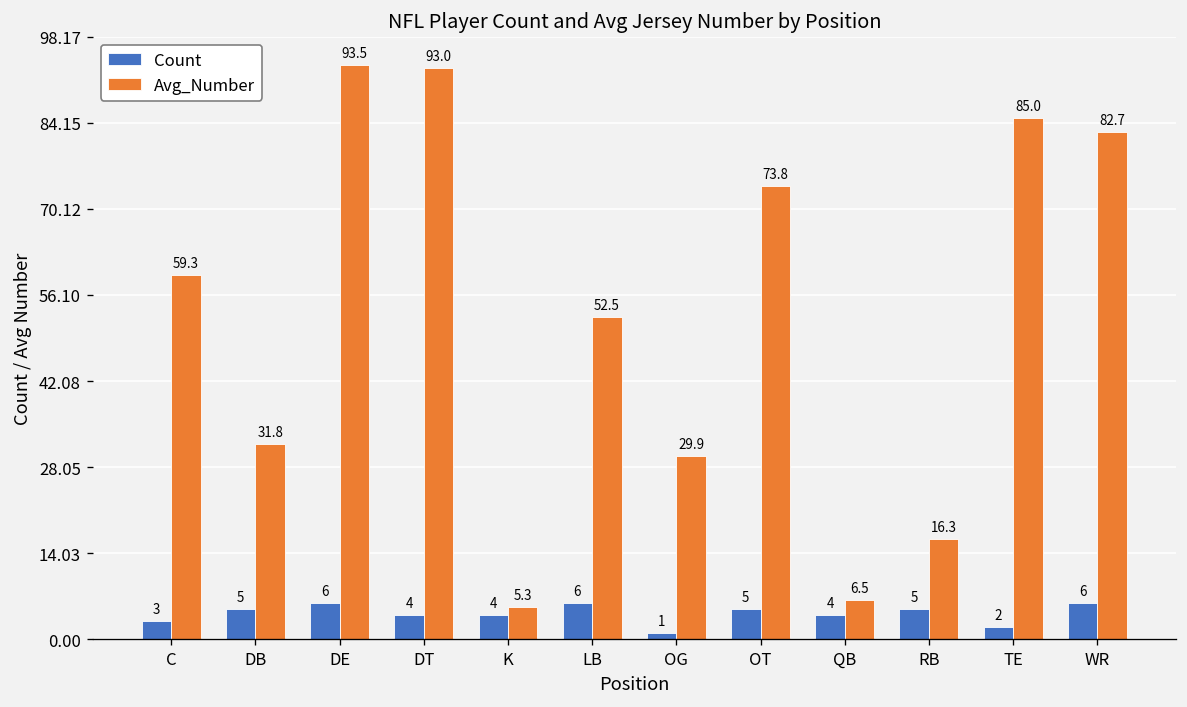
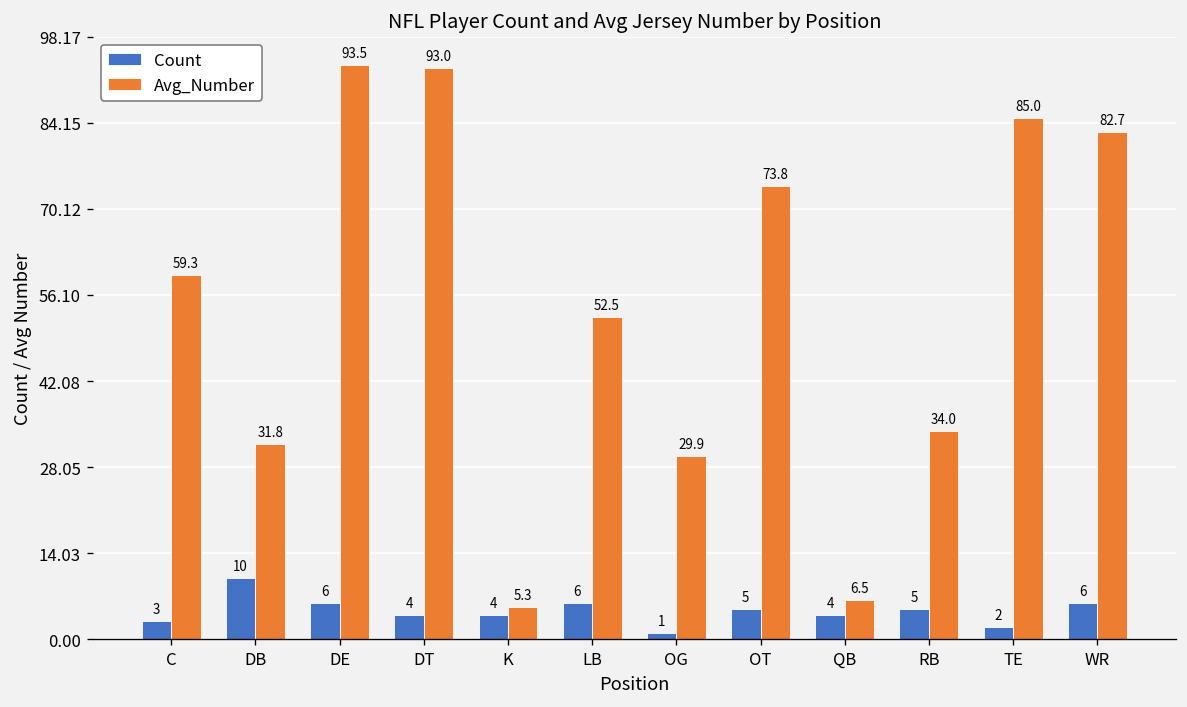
  {
    "Count": {
      "C": 3,
-     "DB": 5,
+     "DB": 10,
      "DE": 6,
      "DT": 4,
      "K": 4,
      "LB": 6,
      "OG": 1,
      "OT": 5,
      "QB": 4,
      "RB": 5,
      "TE": 2,
      "WR": 6
    },
    "Avg_Number": {
      "C": 59.3,
      "DB": 31.8,
      "DE": 93.5,
      "DT": 93.0,
      "K": 5.3,
      "LB": 52.5,
      "OG": 29.9,
      "OT": 73.8,
      "QB": 6.5,
-     "RB": 16.3,
+     "RB": 34.0,
      "TE": 85.0,
      "WR": 82.7
    }
  }
